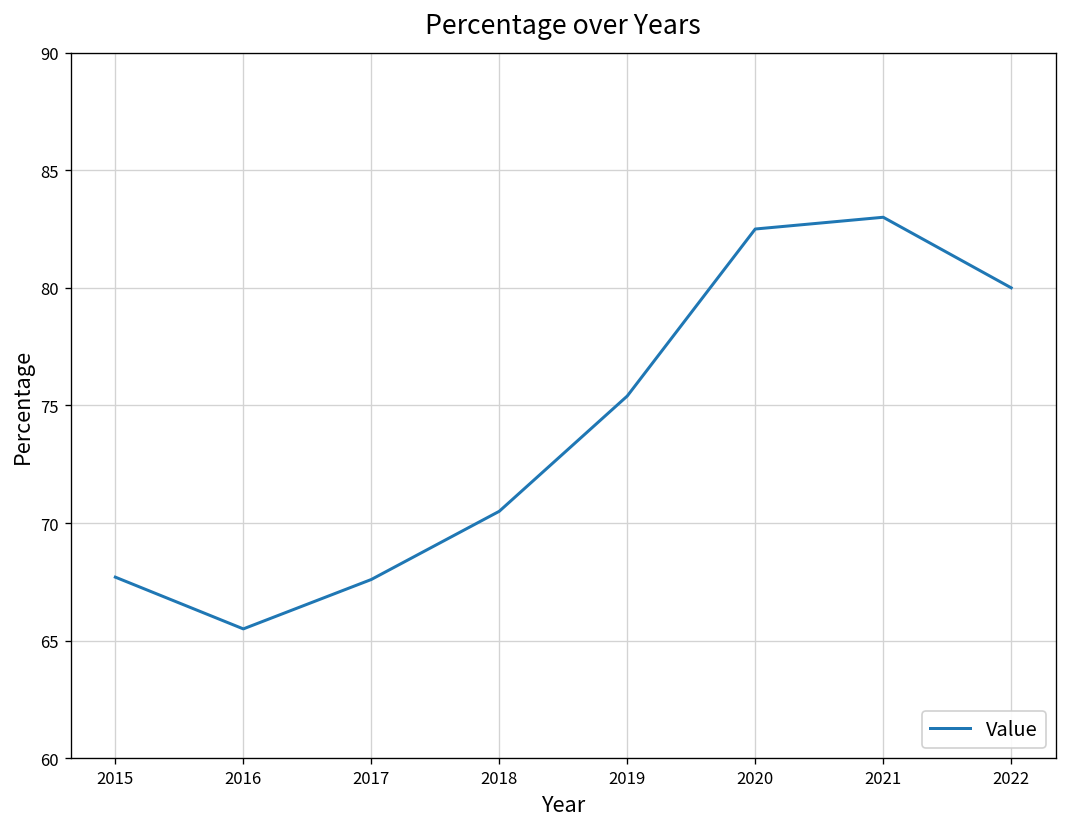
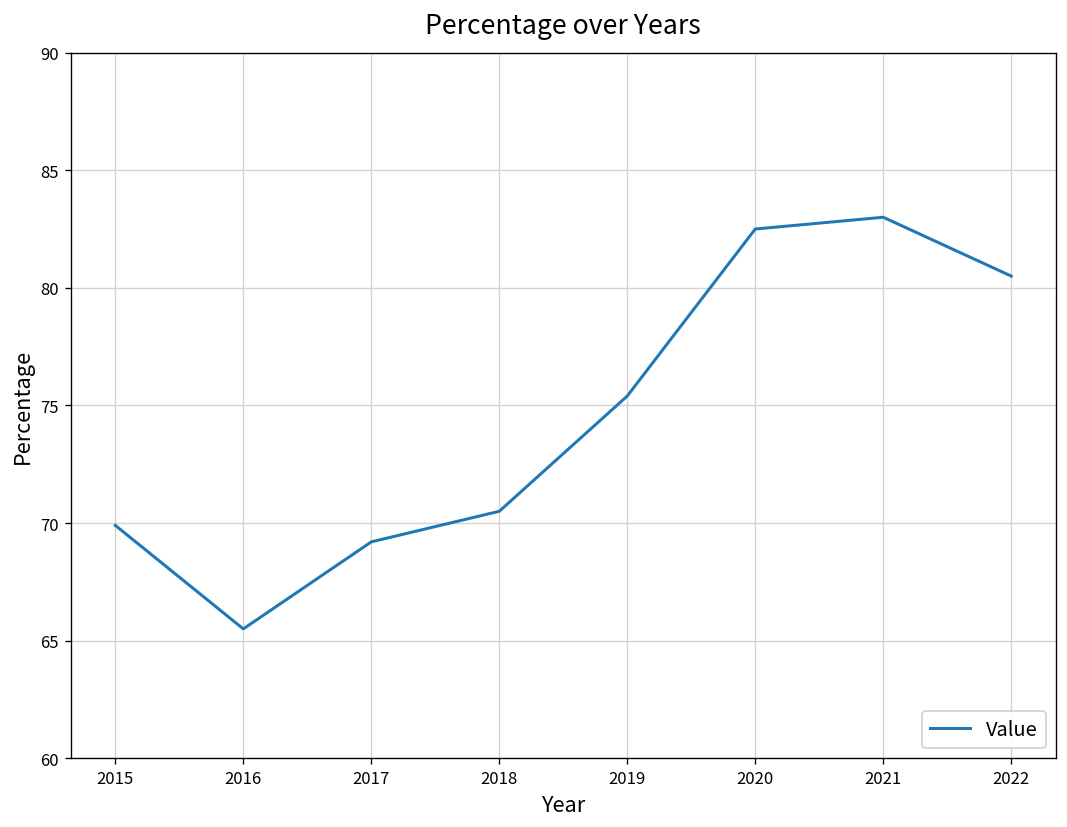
  {
-   "2015": 67.7,
+   "2015": 69.9,
    "2016": 65.5,
-   "2017": 67.6,
+   "2017": 69.2,
    "2018": 70.5,
    "2019": 75.4,
    "2020": 82.5,
    "2021": 83.0,
-   "2022": 80.0
+   "2022": 80.5
  }
